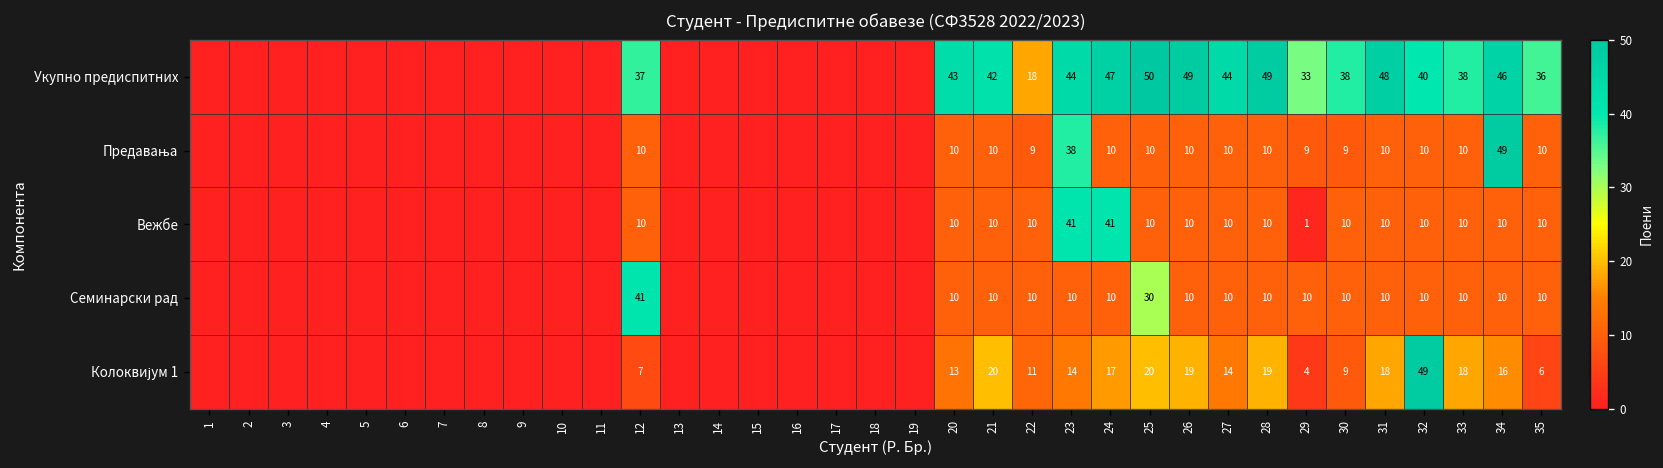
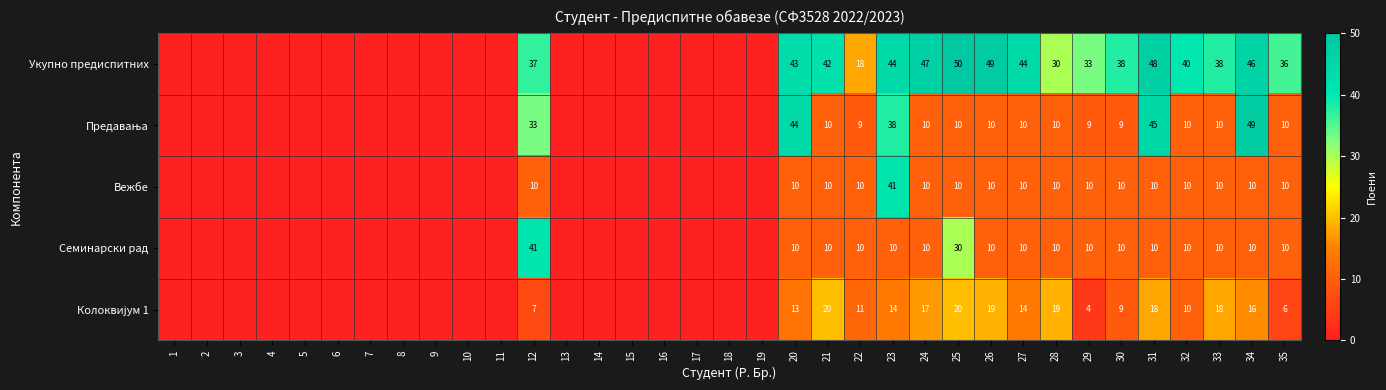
  {
    "Укупно предиспитних": {
      "12": 37,
      "20": 43,
      "21": 42,
      "22": 18,
      "23": 44,
      "24": 47,
      "25": 50,
      "26": 49,
      "27": 44,
-     "28": 49,
+     "28": 30,
      "29": 33,
      "30": 38,
      "31": 48,
      "32": 40,
      "33": 38,
      "34": 46,
      "35": 36
    },
    "Предавања": {
-     "12": 10,
-     "20": 10,
+     "12": 33,
+     "20": 44,
      "21": 10,
      "22": 9,
      "23": 38,
      "24": 10,
      "25": 10,
      "26": 10,
      "27": 10,
      "28": 10,
      "29": 9,
      "30": 9,
-     "31": 10,
+     "31": 45,
      "32": 10,
      "33": 10,
      "34": 49,
      "35": 10
    },
    "Вежбе": {
      "12": 10,
      "20": 10,
      "21": 10,
      "22": 10,
      "23": 41,
-     "24": 41,
+     "24": 10,
      "25": 10,
      "26": 10,
      "27": 10,
      "28": 10,
-     "29": 1,
+     "29": 10,
      "30": 10,
      "31": 10,
      "32": 10,
      "33": 10,
      "34": 10,
      "35": 10
    },
    "Семинарски рад": {
      "12": 41,
      "20": 10,
      "21": 10,
      "22": 10,
      "23": 10,
      "24": 10,
      "25": 30,
      "26": 10,
      "27": 10,
      "28": 10,
      "29": 10,
      "30": 10,
      "31": 10,
      "32": 10,
      "33": 10,
      "34": 10,
      "35": 10
    },
    "Колоквијум 1": {
      "12": 7,
      "20": 13,
      "21": 20,
      "22": 11,
      "23": 14,
      "24": 17,
      "25": 20,
      "26": 19,
      "27": 14,
      "28": 19,
      "29": 4,
      "30": 9,
      "31": 18,
-     "32": 49,
+     "32": 10,
      "33": 18,
      "34": 16,
      "35": 6
    }
  }
